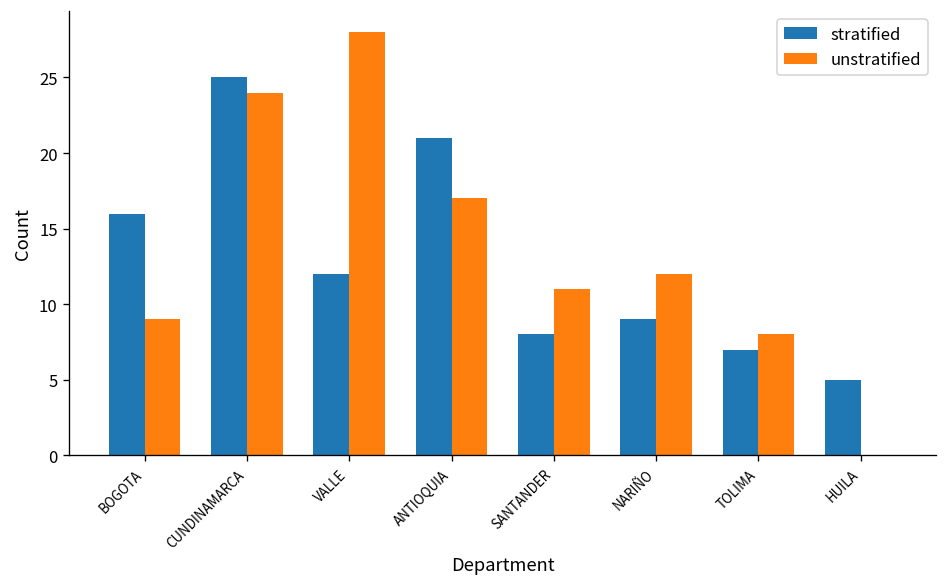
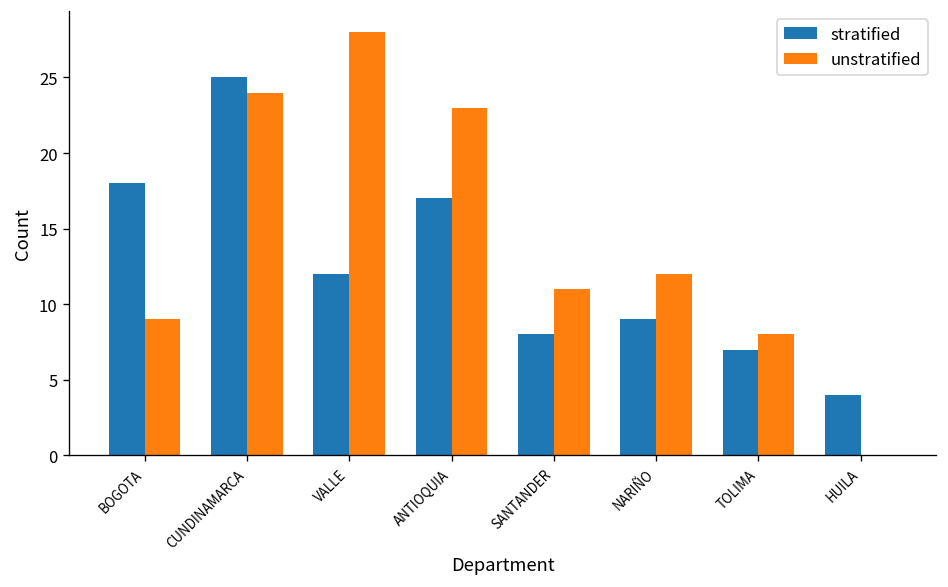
  {
    "stratified": {
-     "BOGOTA": 16,
+     "BOGOTA": 18,
      "CUNDINAMARCA": 25,
      "VALLE": 12,
-     "ANTIOQUIA": 21,
+     "ANTIOQUIA": 17,
      "SANTANDER": 8,
      "NARIÑO": 9,
      "TOLIMA": 7,
-     "HUILA": 5
+     "HUILA": 4
    },
    "unstratified": {
      "BOGOTA": 9,
      "CUNDINAMARCA": 24,
      "VALLE": 28,
-     "ANTIOQUIA": 17,
+     "ANTIOQUIA": 23,
      "SANTANDER": 11,
      "NARIÑO": 12,
      "TOLIMA": 8,
      "HUILA": 0
    }
  }
